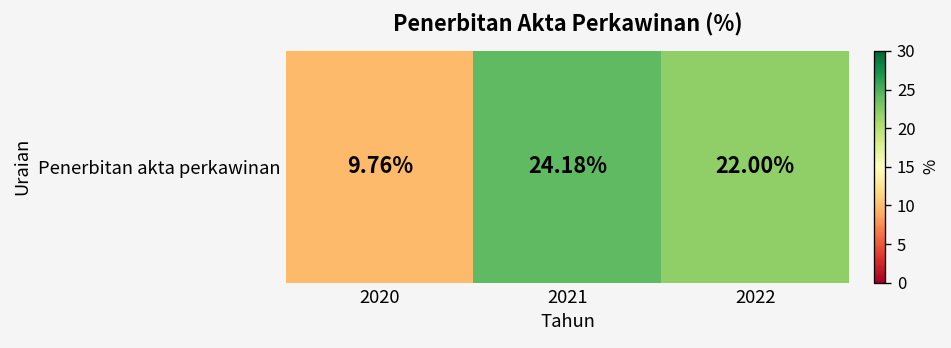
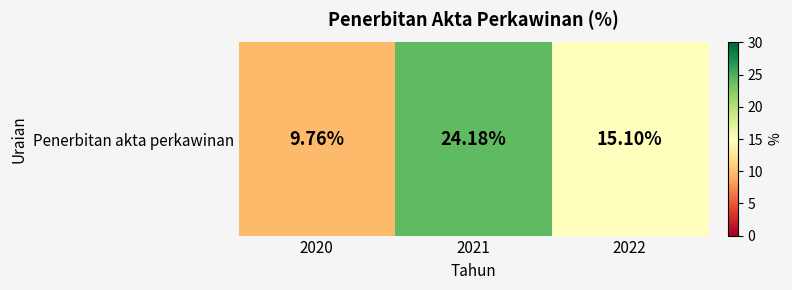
  {
    "Penerbitan akta perkawinan": {
      "2020": "9.76%",
      "2021": "24.18%",
-     "2022": "22.00%"
+     "2022": "15.10%"
    }
  }
